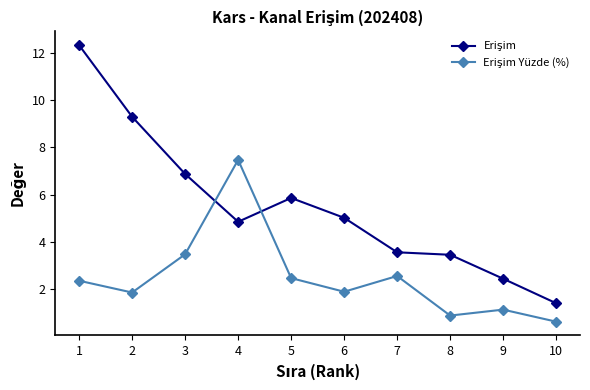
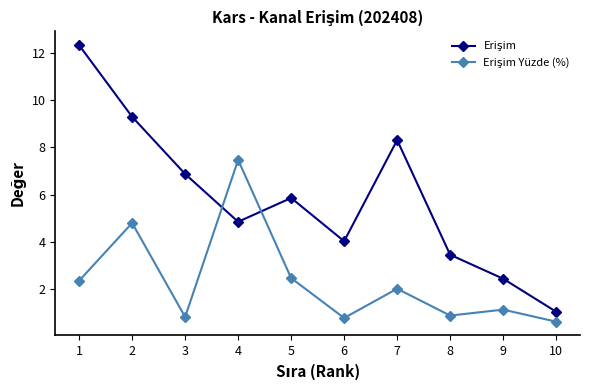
  {
    "Erişim": {
      "1": 12.3,
      "2": 9.3,
      "3": 6.9,
      "4": 4.9,
      "5": 5.9,
-     "6": 5.0,
-     "7": 3.6,
+     "6": 4.0,
+     "7": 8.3,
      "8": 3.5,
      "9": 2.4,
-     "10": 1.4
+     "10": 1.1
    },
    "Erişim Yüzde (%)": {
      "1": 2.4,
-     "2": 1.9,
-     "3": 3.5,
+     "2": 4.8,
+     "3": 0.8,
      "4": 7.5,
      "5": 2.5,
-     "6": 1.9,
-     "7": 2.6,
+     "6": 0.8,
+     "7": 2.0,
      "8": 0.9,
      "9": 1.1,
      "10": 0.6
    }
  }
